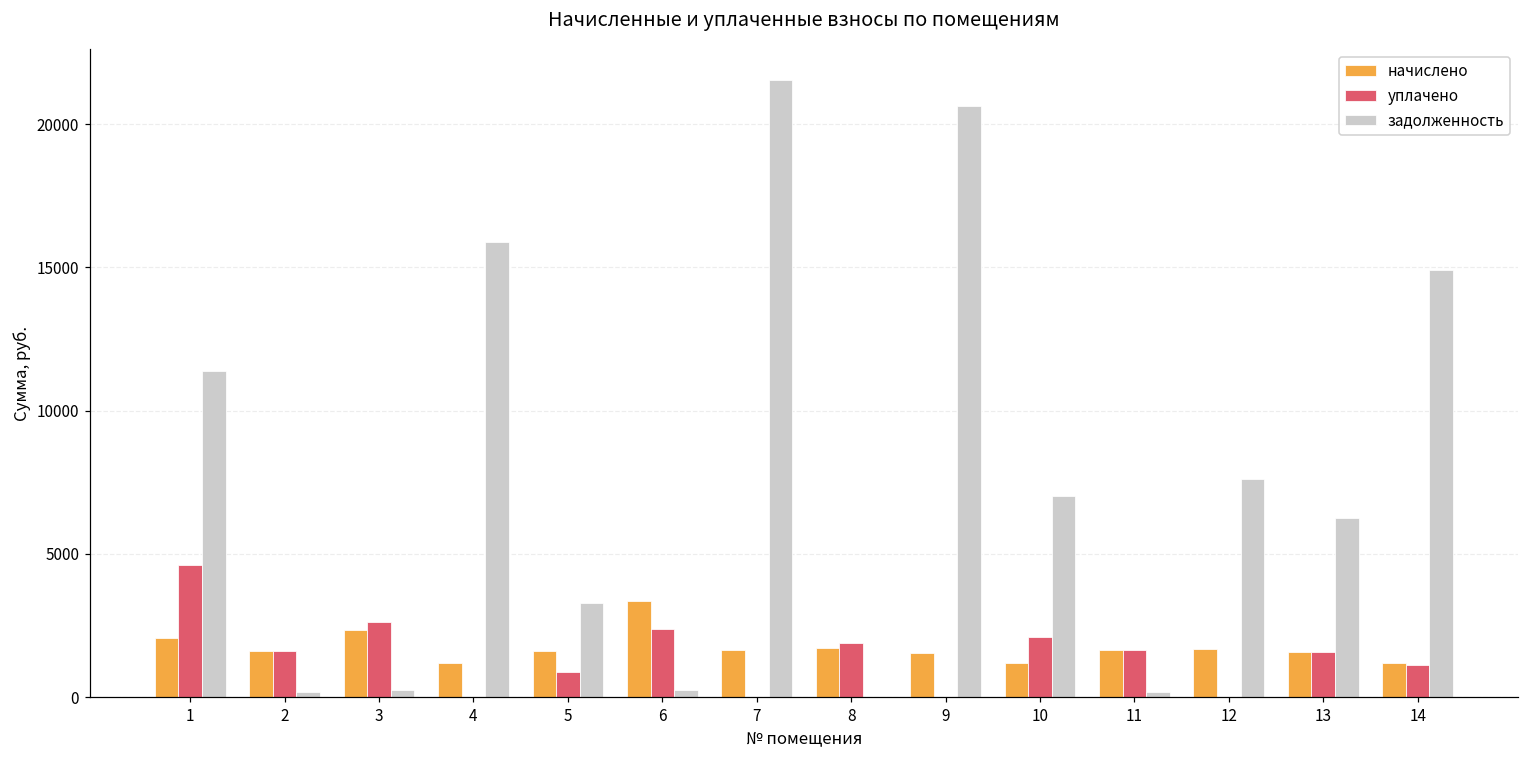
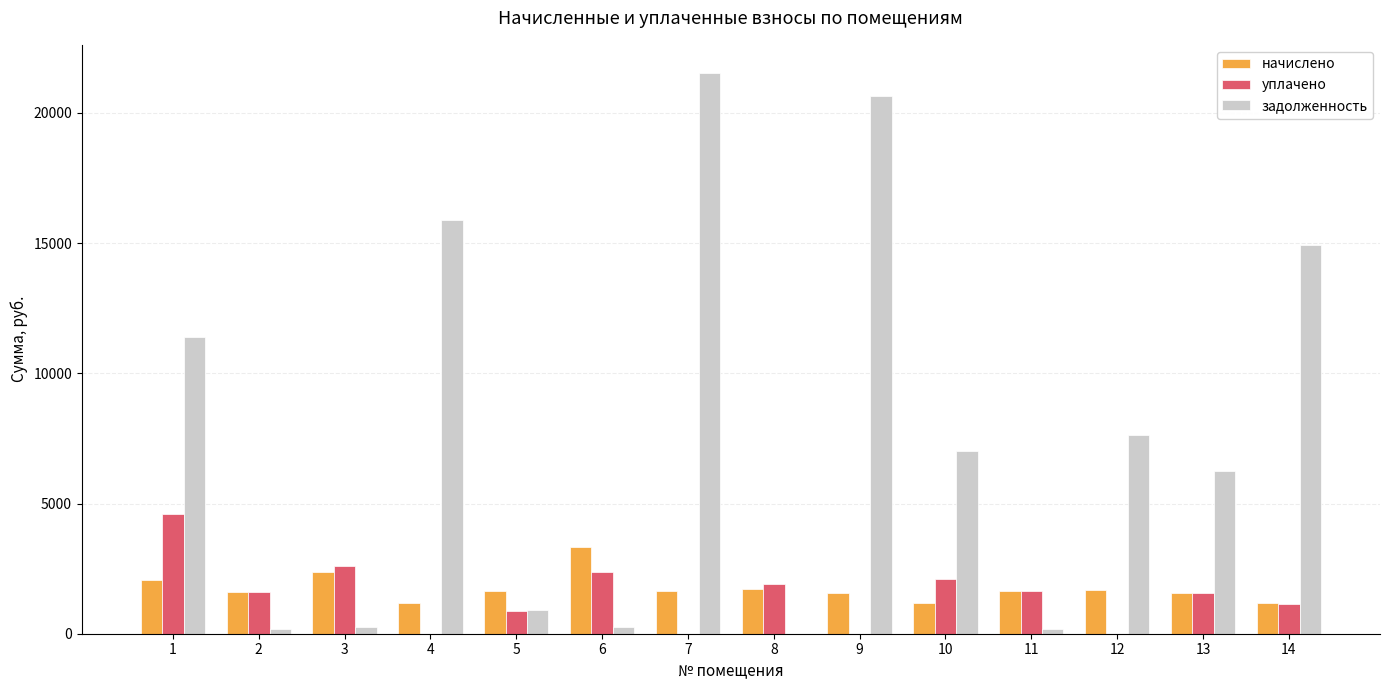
  {
    "начислено": {
      "1": 2100,
      "2": 1600,
      "3": 2400,
      "4": 1200,
      "5": 1600,
      "6": 3300,
      "7": 1600,
      "8": 1700,
      "9": 1600,
      "10": 1200,
      "11": 1600,
      "12": 1700,
      "13": 1600,
      "14": 1200
    },
    "уплачено": {
      "1": 4600,
      "2": 1600,
      "3": 2600,
      "4": 0,
      "5": 900,
      "6": 2400,
      "7": 0,
      "8": 1900,
      "9": 0,
      "10": 2100,
      "11": 1600,
      "12": 0,
      "13": 1600,
      "14": 1100
    },
    "задолженность": {
      "1": 11400,
      "2": 200,
      "3": 300,
      "4": 15900,
-     "5": 3300,
+     "5": 900,
      "6": 300,
      "7": 21500,
      "8": 0,
      "9": 20600,
      "10": 7000,
      "11": 200,
      "12": 7600,
      "13": 6200,
      "14": 14900
    }
  }
